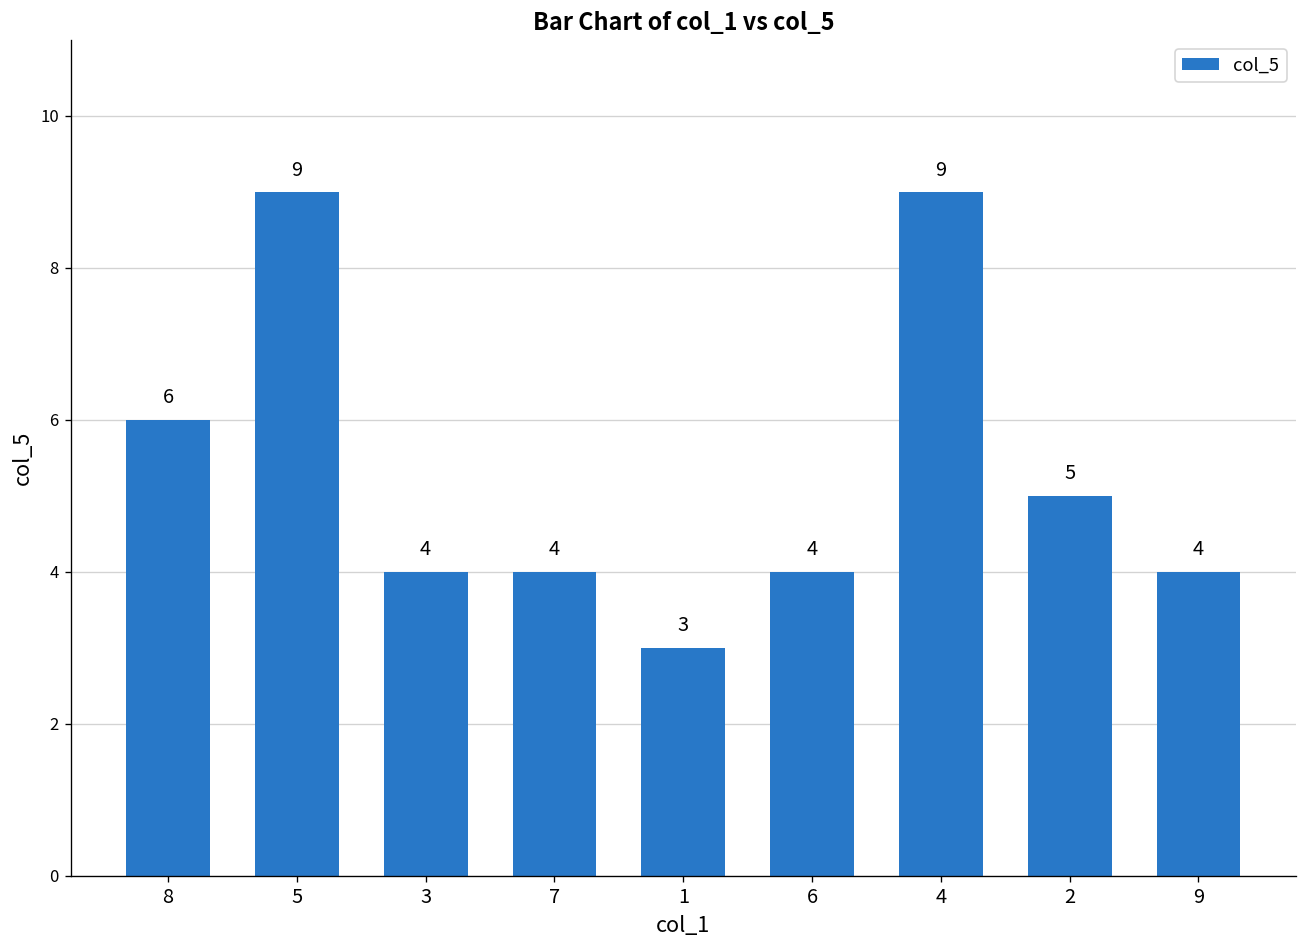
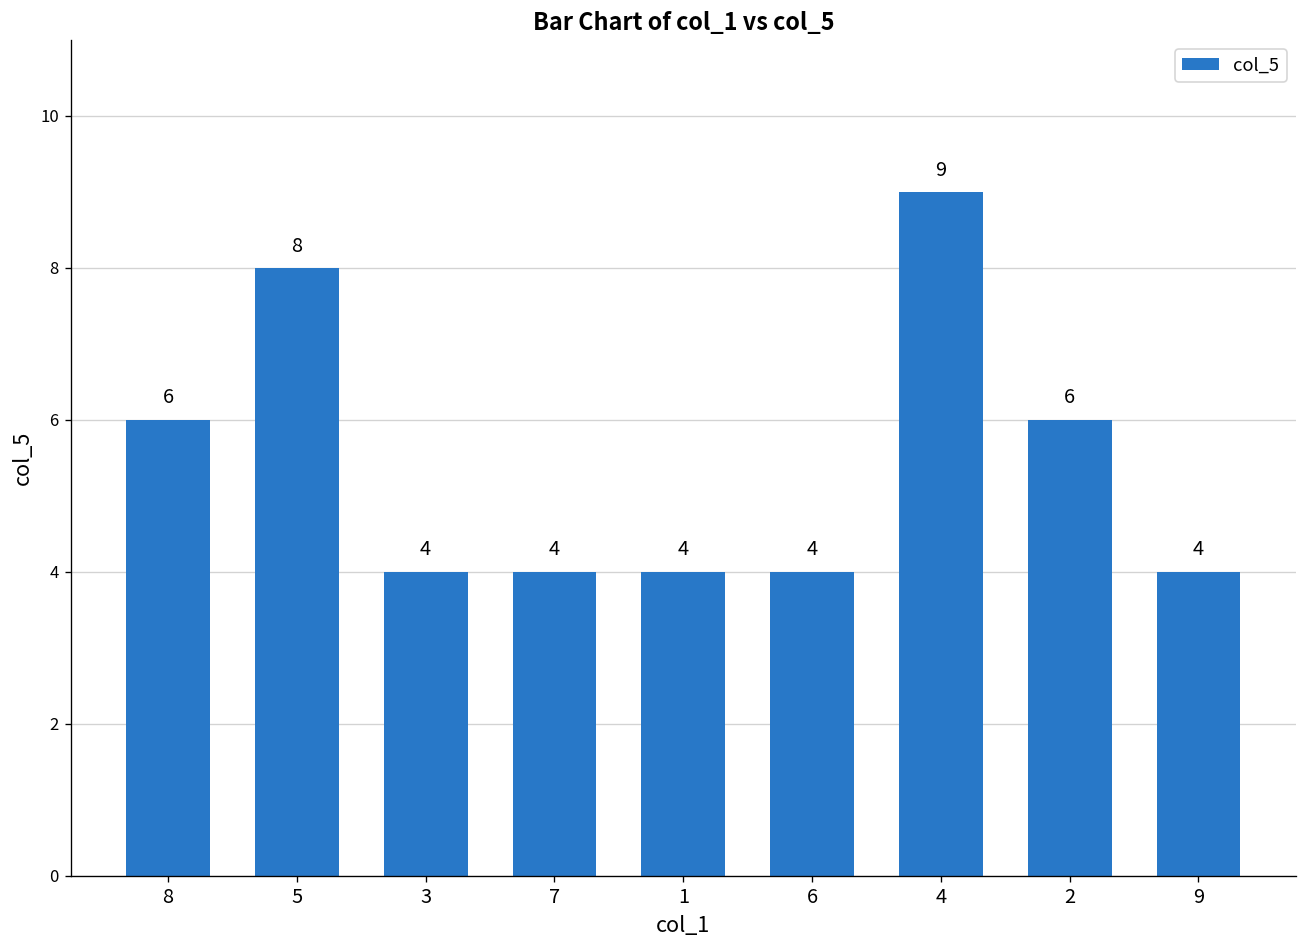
  {
    "8": 6,
-   "5": 9,
+   "5": 8,
    "3": 4,
    "7": 4,
-   "1": 3,
+   "1": 4,
    "6": 4,
    "4": 9,
-   "2": 5,
+   "2": 6,
    "9": 4
  }
